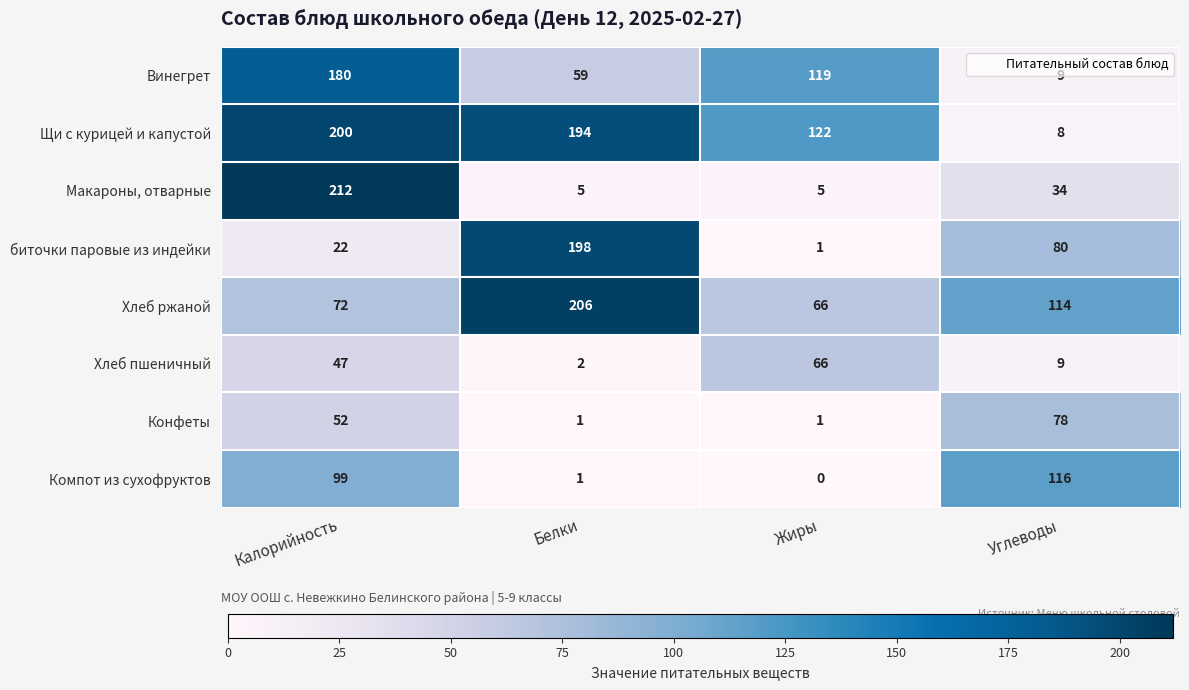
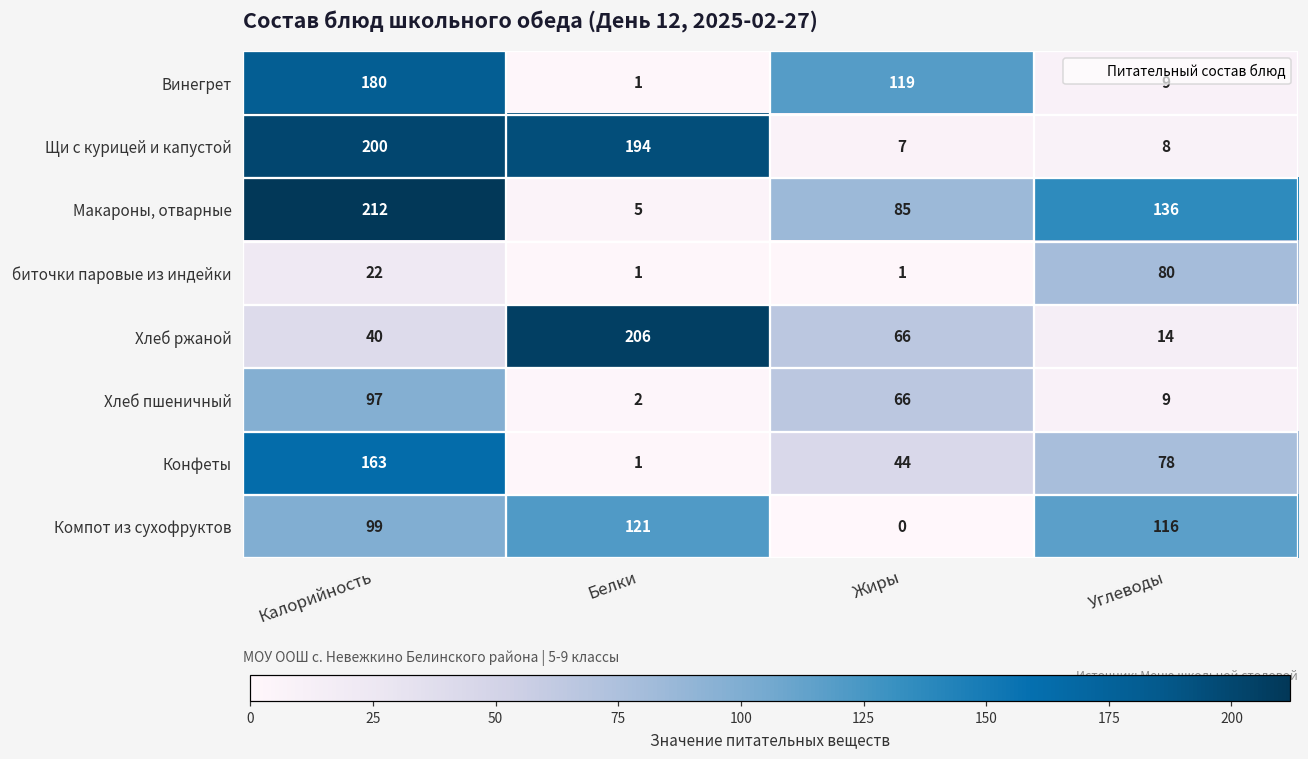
  {
    "Винегрет": {
      "Калорийность": 180,
-     "Белки": 59,
+     "Белки": 1,
      "Жиры": 119
    },
    "Щи с курицей и капустой": {
      "Калорийность": 200,
      "Белки": 194,
-     "Жиры": 122,
+     "Жиры": 7,
      "Углеводы": 8
    },
    "Макароны, отварные": {
      "Калорийность": 212,
      "Белки": 5,
-     "Жиры": 5,
-     "Углеводы": 34
+     "Жиры": 85,
+     "Углеводы": 136
    },
    "биточки паровые из индейки": {
      "Калорийность": 22,
-     "Белки": 198,
+     "Белки": 1,
      "Жиры": 1,
      "Углеводы": 80
    },
    "Хлеб ржаной": {
-     "Калорийность": 72,
+     "Калорийность": 40,
      "Белки": 206,
      "Жиры": 66,
-     "Углеводы": 114
+     "Углеводы": 14
    },
    "Хлеб пшеничный": {
-     "Калорийность": 47,
+     "Калорийность": 97,
      "Белки": 2,
      "Жиры": 66,
      "Углеводы": 9
    },
    "Конфеты": {
-     "Калорийность": 52,
+     "Калорийность": 163,
      "Белки": 1,
-     "Жиры": 1,
+     "Жиры": 44,
      "Углеводы": 78
    },
    "Компот из сухофруктов": {
      "Калорийность": 99,
-     "Белки": 1,
+     "Белки": 121,
      "Жиры": 0,
      "Углеводы": 116
    }
  }
